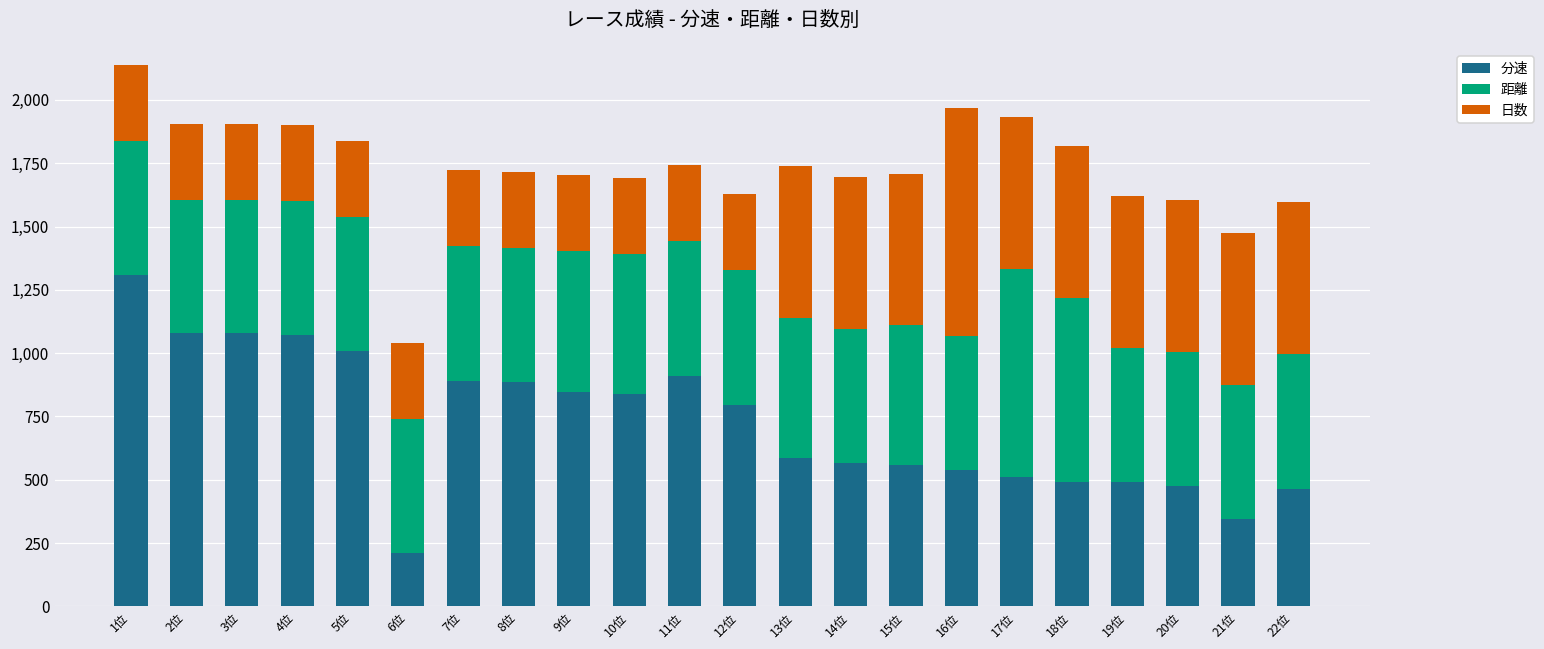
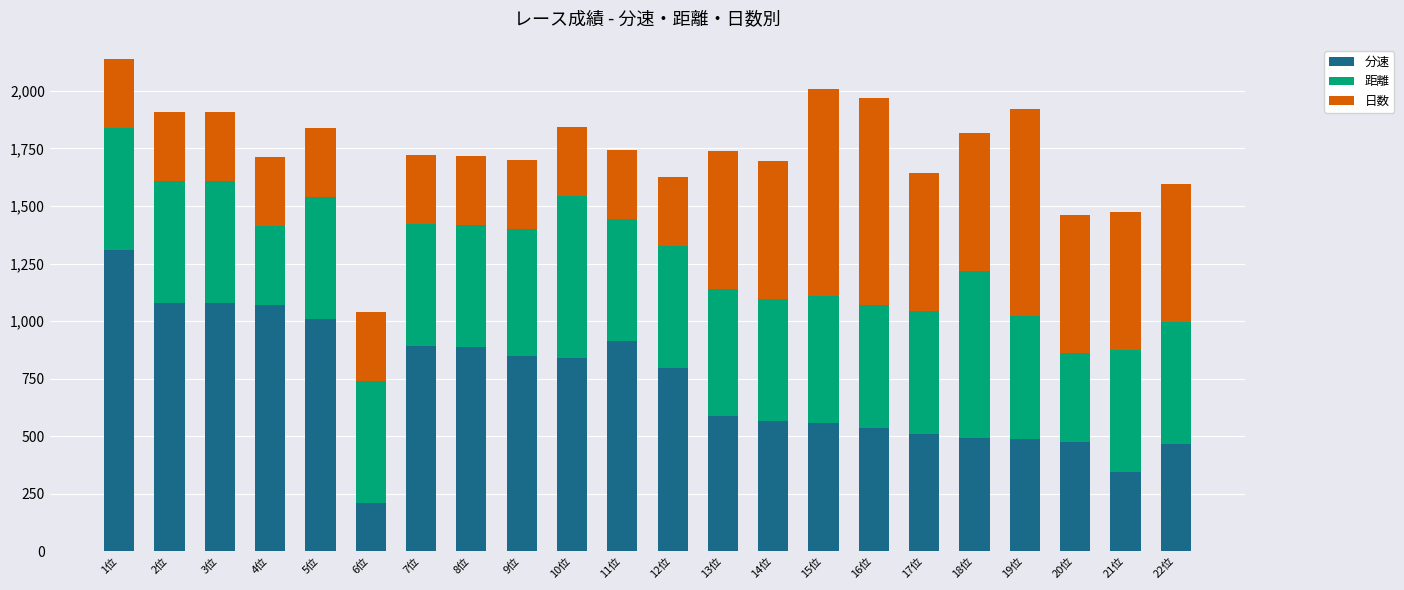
  {
    "分速": {
      "1位": "1,310",
      "2位": "1,080",
      "3位": "1,080",
      "4位": "1,070",
      "5位": "1,010",
      "6位": "210",
      "7位": "890",
      "8位": "890",
      "9位": "850",
      "10位": "840",
      "11位": "910",
      "12位": "800",
      "13位": "590",
      "14位": "560",
      "15位": "560",
      "16位": "540",
      "17位": "510",
      "18位": "490",
      "19位": "490",
      "20位": "470",
      "21位": "340",
      "22位": "470"
    },
    "距離": {
      "1位": "530",
      "2位": "530",
      "3位": "530",
-     "4位": "530",
+     "4位": "340",
      "5位": "530",
      "6位": "530",
      "7位": "530",
      "8位": "530",
      "9位": "560",
-     "10位": "560",
+     "10位": "700",
      "11位": "530",
      "12位": "530",
      "13位": "550",
      "14位": "530",
      "15位": "550",
      "16位": "530",
-     "17位": "820",
+     "17位": "530",
      "18位": "730",
      "19位": "530",
-     "20位": "530",
+     "20位": "390",
      "21位": "530",
      "22位": "530"
    },
    "日数": {
      "1位": "300",
      "2位": "300",
      "3位": "300",
      "4位": "300",
      "5位": "300",
      "6位": "300",
      "7位": "300",
      "8位": "300",
      "9位": "300",
      "10位": "300",
      "11位": "300",
      "12位": "300",
      "13位": "600",
      "14位": "600",
-     "15位": "600",
+     "15位": "900",
      "16位": "900",
      "17位": "600",
      "18位": "600",
-     "19位": "600",
+     "19位": "900",
      "20位": "600",
      "21位": "600",
      "22位": "600"
    }
  }
